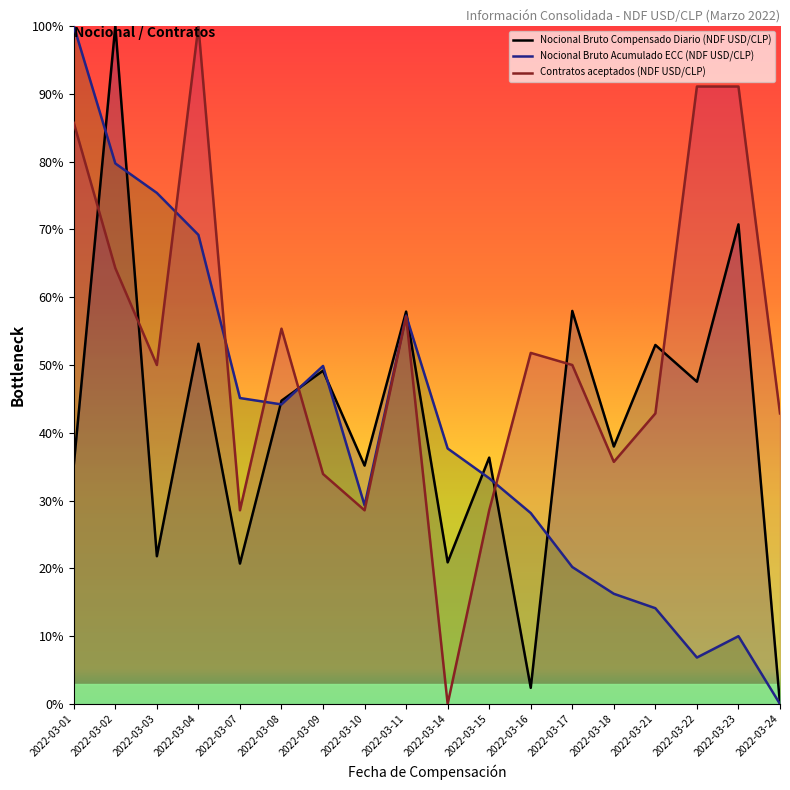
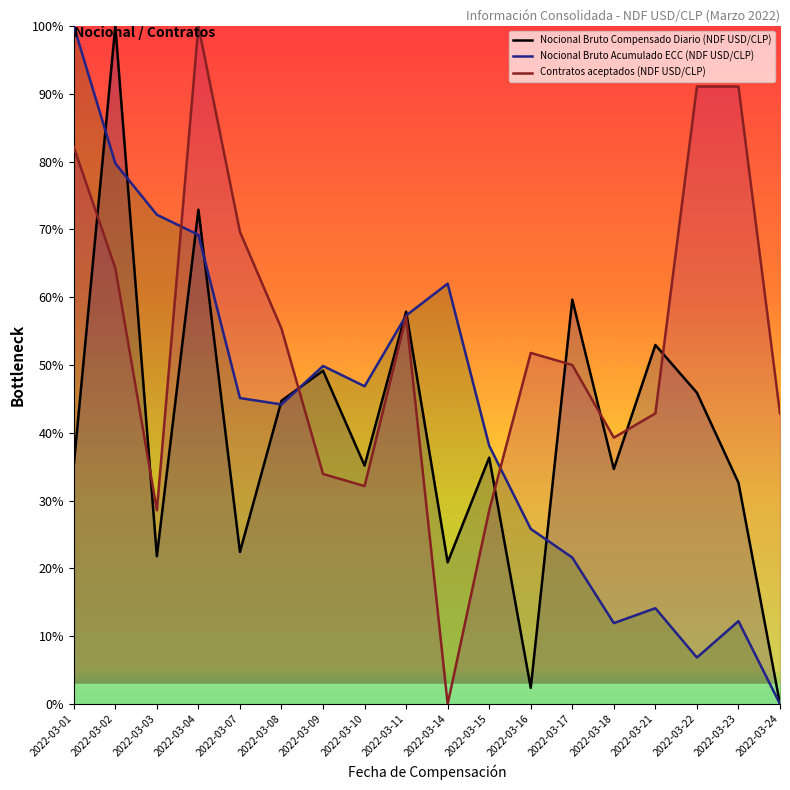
  {
    "Nocional Bruto Compensado Diario (NDF USD/CLP)": {
      "2022-03-01": "35%",
      "2022-03-02": "100%",
      "2022-03-03": "22%",
-     "2022-03-04": "53%",
-     "2022-03-07": "21%",
+     "2022-03-04": "73%",
+     "2022-03-07": "22%",
      "2022-03-08": "45%",
      "2022-03-09": "49%",
      "2022-03-10": "35%",
      "2022-03-11": "58%",
      "2022-03-14": "21%",
      "2022-03-15": "36%",
-     "2022-03-17": "58%",
-     "2022-03-18": "38%",
+     "2022-03-17": "60%",
+     "2022-03-18": "35%",
      "2022-03-21": "53%",
-     "2022-03-22": "48%",
-     "2022-03-23": "71%"
+     "2022-03-22": "46%",
+     "2022-03-23": "33%"
    },
    "Nocional Bruto Acumulado ECC (NDF USD/CLP)": {
      "2022-03-01": "100%",
      "2022-03-02": "80%",
-     "2022-03-03": "75%",
+     "2022-03-03": "72%",
      "2022-03-04": "69%",
      "2022-03-07": "45%",
      "2022-03-08": "44%",
      "2022-03-09": "50%",
-     "2022-03-10": "29%",
-     "2022-03-14": "38%",
-     "2022-03-15": "33%",
-     "2022-03-16": "28%",
-     "2022-03-17": "20%",
-     "2022-03-18": "16%",
+     "2022-03-10": "47%",
+     "2022-03-14": "62%",
+     "2022-03-15": "38%",
+     "2022-03-16": "26%",
+     "2022-03-17": "22%",
+     "2022-03-18": "12%",
      "2022-03-21": "14%",
      "2022-03-22": "7%",
-     "2022-03-23": "10%"
+     "2022-03-23": "12%"
    },
    "Contratos aceptados (NDF USD/CLP)": {
-     "2022-03-01": "86%",
+     "2022-03-01": "82%",
      "2022-03-02": "64%",
-     "2022-03-03": "50%",
+     "2022-03-03": "29%",
      "2022-03-04": "100%",
-     "2022-03-07": "29%",
+     "2022-03-07": "70%",
      "2022-03-08": "55%",
      "2022-03-09": "34%",
-     "2022-03-10": "29%",
+     "2022-03-10": "32%",
      "2022-03-15": "29%",
      "2022-03-16": "52%",
      "2022-03-17": "50%",
-     "2022-03-18": "36%",
+     "2022-03-18": "39%",
      "2022-03-21": "43%",
      "2022-03-22": "91%",
      "2022-03-23": "91%",
      "2022-03-24": "43%"
    }
  }
